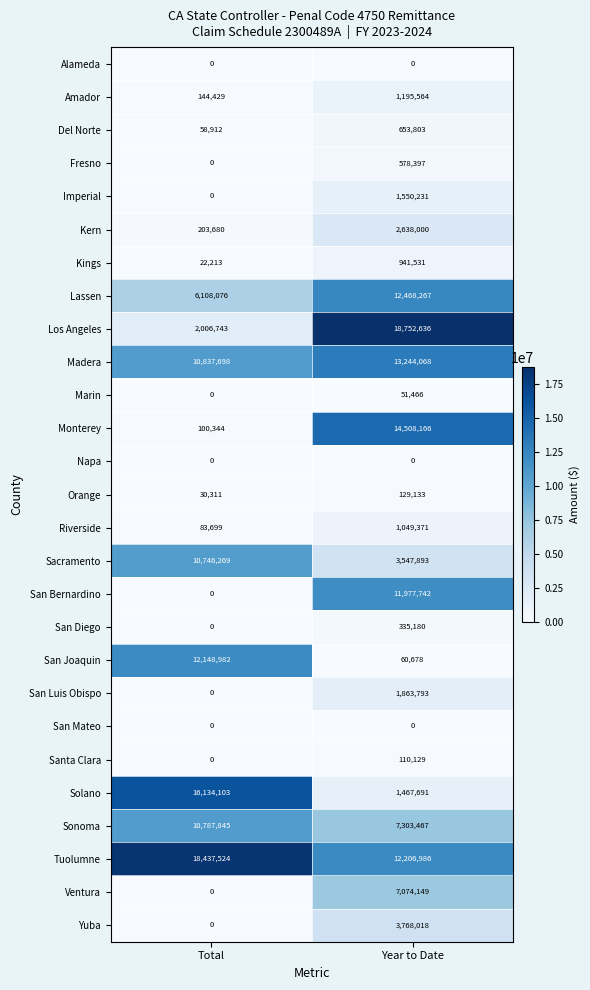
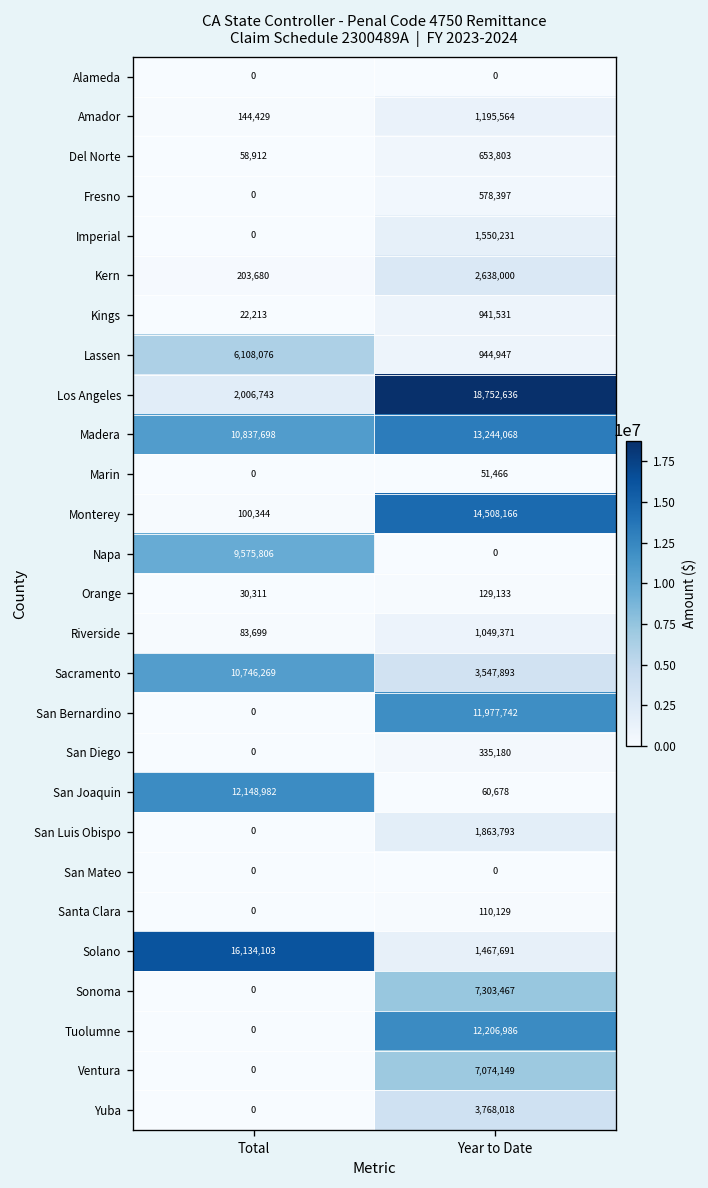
  {
    "Alameda": {
      "Total": "0",
      "Year to Date": "0"
    },
    "Amador": {
      "Total": "144,429",
      "Year to Date": "1,195,564"
    },
    "Del Norte": {
      "Total": "58,912",
      "Year to Date": "653,803"
    },
    "Fresno": {
      "Total": "0",
      "Year to Date": "578,397"
    },
    "Imperial": {
      "Total": "0",
      "Year to Date": "1,550,231"
    },
    "Kern": {
      "Total": "203,680",
      "Year to Date": "2,638,000"
    },
    "Kings": {
      "Total": "22,213",
      "Year to Date": "941,531"
    },
    "Lassen": {
      "Total": "6,108,076",
-     "Year to Date": "12,468,267"
+     "Year to Date": "944,947"
    },
    "Los Angeles": {
      "Total": "2,006,743",
      "Year to Date": "18,752,636"
    },
    "Madera": {
      "Total": "10,837,698",
      "Year to Date": "13,244,068"
    },
    "Marin": {
      "Total": "0",
      "Year to Date": "51,466"
    },
    "Monterey": {
      "Total": "100,344",
      "Year to Date": "14,508,166"
    },
    "Napa": {
-     "Total": "0",
+     "Total": "9,575,806",
      "Year to Date": "0"
    },
    "Orange": {
      "Total": "30,311",
      "Year to Date": "129,133"
    },
    "Riverside": {
      "Total": "83,699",
      "Year to Date": "1,049,371"
    },
    "Sacramento": {
      "Total": "10,746,269",
      "Year to Date": "3,547,893"
    },
    "San Bernardino": {
      "Total": "0",
      "Year to Date": "11,977,742"
    },
    "San Diego": {
      "Total": "0",
      "Year to Date": "335,180"
    },
    "San Joaquin": {
      "Total": "12,148,982",
      "Year to Date": "60,678"
    },
    "San Luis Obispo": {
      "Total": "0",
      "Year to Date": "1,863,793"
    },
    "San Mateo": {
      "Total": "0",
      "Year to Date": "0"
    },
    "Santa Clara": {
      "Total": "0",
      "Year to Date": "110,129"
    },
    "Solano": {
      "Total": "16,134,103",
      "Year to Date": "1,467,691"
    },
    "Sonoma": {
-     "Total": "10,787,845",
+     "Total": "0",
      "Year to Date": "7,303,467"
    },
    "Tuolumne": {
-     "Total": "18,437,524",
+     "Total": "0",
      "Year to Date": "12,206,986"
    },
    "Ventura": {
      "Total": "0",
      "Year to Date": "7,074,149"
    },
    "Yuba": {
      "Total": "0",
      "Year to Date": "3,768,018"
    }
  }
